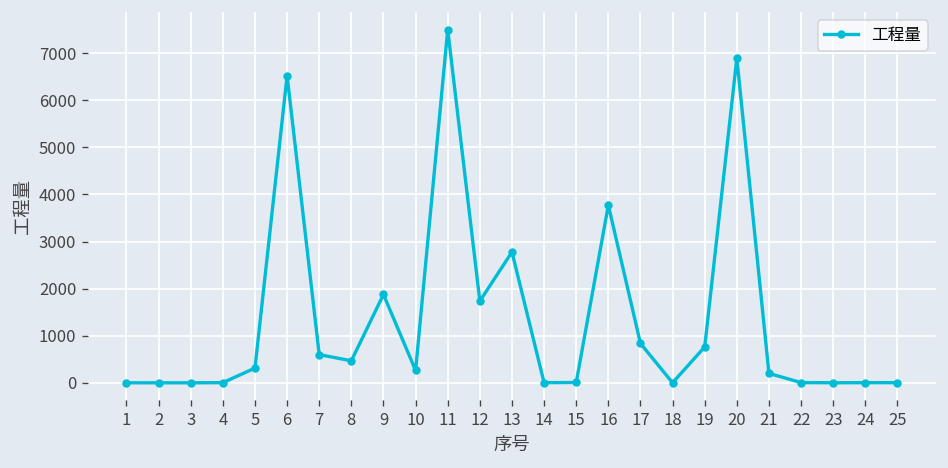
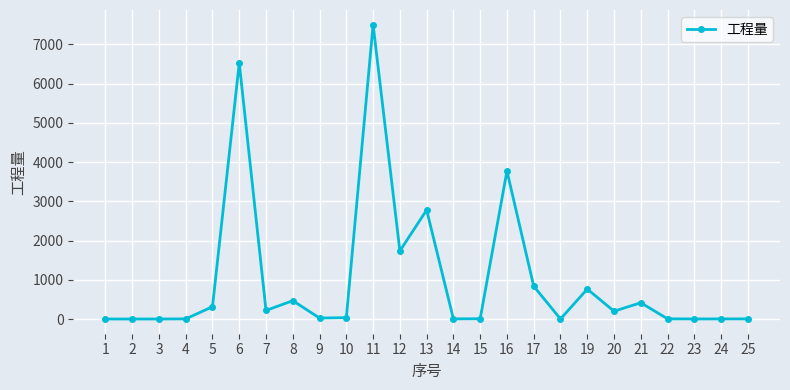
  {
    "1": 0,
    "2": 0,
    "3": 0,
    "4": 0,
    "5": 300,
    "6": 6500,
-   "7": 600,
+   "7": 200,
    "8": 500,
-   "9": 1900,
-   "10": 300,
+   "9": 0,
+   "10": 0,
    "11": 7500,
    "12": 1700,
    "13": 2800,
    "14": 0,
    "15": 0,
    "16": 3800,
    "17": 800,
    "18": 0,
    "19": 800,
-   "20": 6900,
-   "21": 200,
+   "20": 200,
+   "21": 400,
    "22": 0,
    "23": 0,
    "24": 0,
    "25": 0
  }
